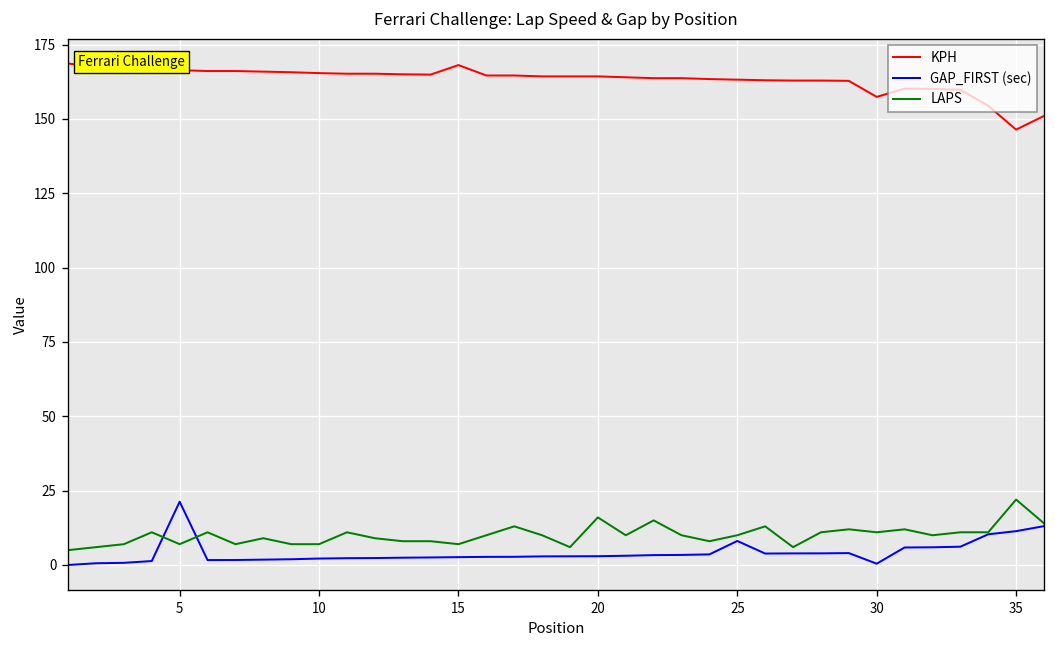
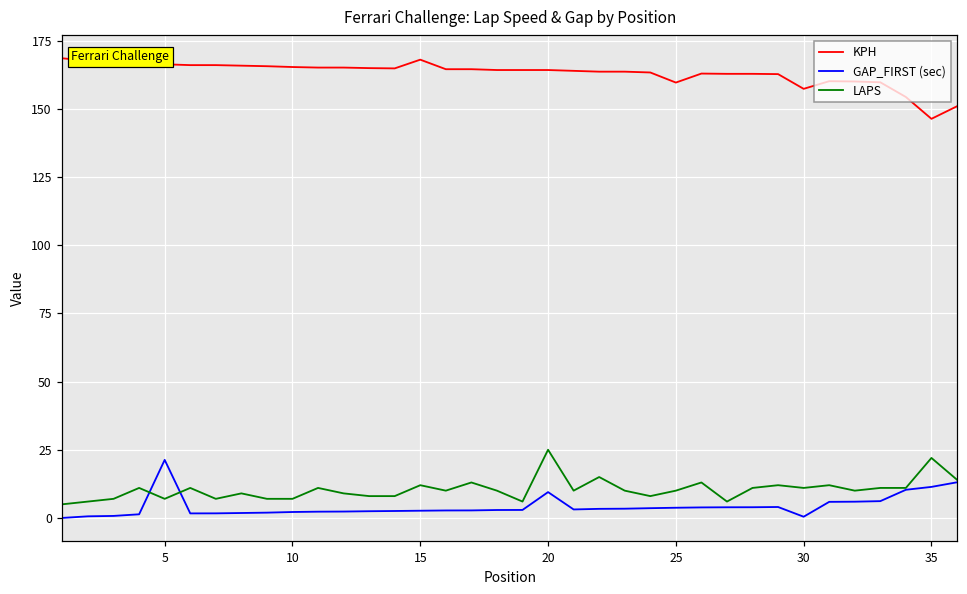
  {
    "KPH": {
      "10": 165,
      "15": 168,
      "20": 164,
-     "25": 163,
+     "25": 160,
      "30": 157,
      "35": 146
    },
    "GAP_FIRST (sec)": {
      "5": 21,
      "10": 2,
      "15": 3,
-     "20": 3,
-     "25": 8,
+     "20": 9,
+     "25": 4,
      "30": 0,
      "35": 11
    },
    "LAPS": {
      "5": 7,
      "10": 7,
-     "15": 7,
-     "20": 16,
+     "15": 12,
+     "20": 25,
      "25": 10,
      "30": 11,
      "35": 22
    }
  }
